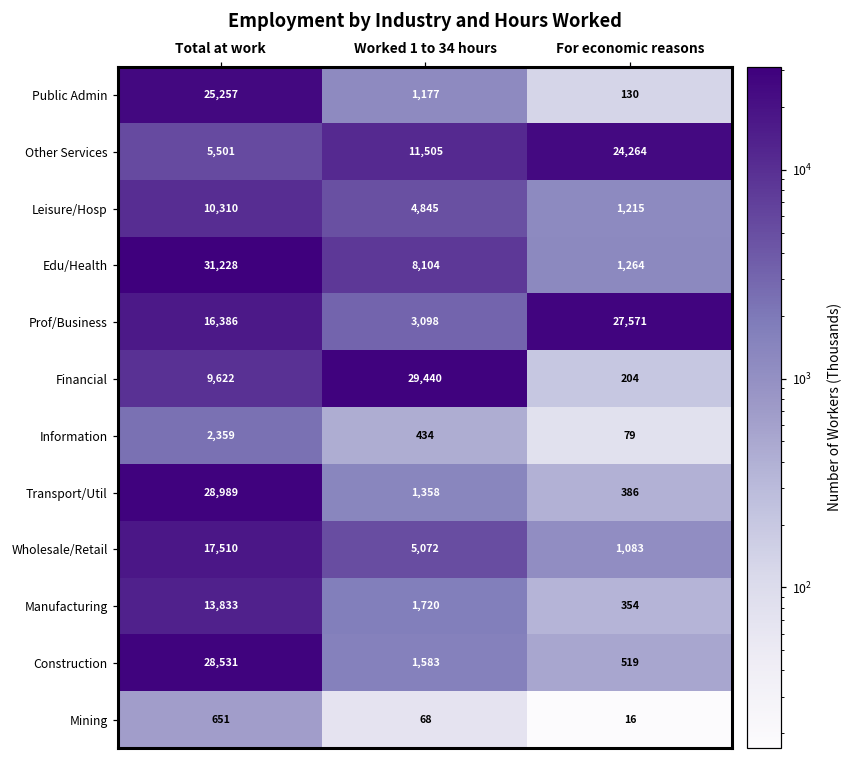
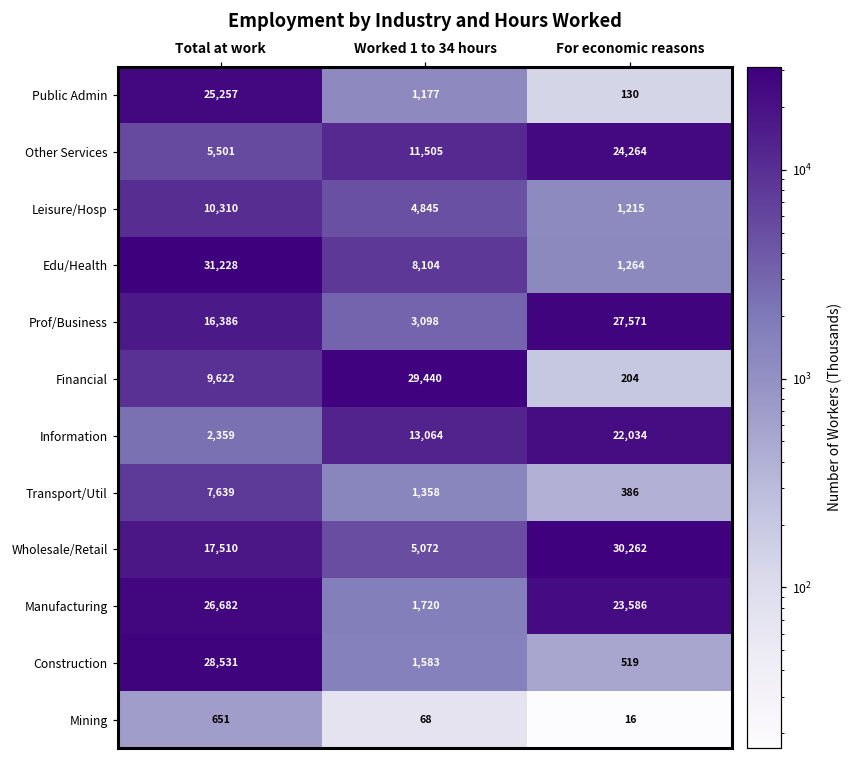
  {
    "Public Admin": {
      "Total at work": "25,257",
      "Worked 1 to 34 hours": "1,177",
      "For economic reasons": "130"
    },
    "Other Services": {
      "Total at work": "5,501",
      "Worked 1 to 34 hours": "11,505",
      "For economic reasons": "24,264"
    },
    "Leisure/Hosp": {
      "Total at work": "10,310",
      "Worked 1 to 34 hours": "4,845",
      "For economic reasons": "1,215"
    },
    "Edu/Health": {
      "Total at work": "31,228",
      "Worked 1 to 34 hours": "8,104",
      "For economic reasons": "1,264"
    },
    "Prof/Business": {
      "Total at work": "16,386",
      "Worked 1 to 34 hours": "3,098",
      "For economic reasons": "27,571"
    },
    "Financial": {
      "Total at work": "9,622",
      "Worked 1 to 34 hours": "29,440",
      "For economic reasons": "204"
    },
    "Information": {
      "Total at work": "2,359",
-     "Worked 1 to 34 hours": "434",
-     "For economic reasons": "79"
+     "Worked 1 to 34 hours": "13,064",
+     "For economic reasons": "22,034"
    },
    "Transport/Util": {
-     "Total at work": "28,989",
+     "Total at work": "7,639",
      "Worked 1 to 34 hours": "1,358",
      "For economic reasons": "386"
    },
    "Wholesale/Retail": {
      "Total at work": "17,510",
      "Worked 1 to 34 hours": "5,072",
-     "For economic reasons": "1,083"
+     "For economic reasons": "30,262"
    },
    "Manufacturing": {
-     "Total at work": "13,833",
+     "Total at work": "26,682",
      "Worked 1 to 34 hours": "1,720",
-     "For economic reasons": "354"
+     "For economic reasons": "23,586"
    },
    "Construction": {
      "Total at work": "28,531",
      "Worked 1 to 34 hours": "1,583",
      "For economic reasons": "519"
    },
    "Mining": {
      "Total at work": "651",
      "Worked 1 to 34 hours": "68",
      "For economic reasons": "16"
    }
  }
